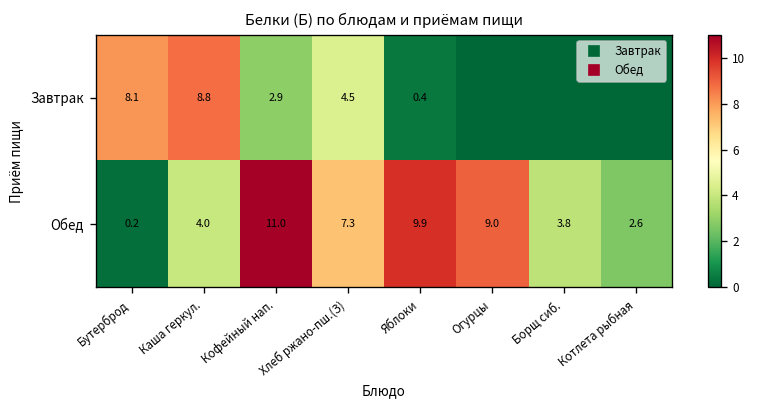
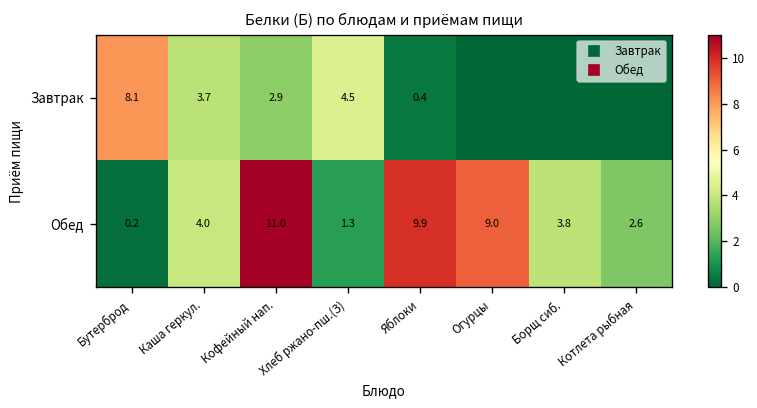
  {
    "Завтрак": {
      "Бутерброд": 8.1,
-     "Каша геркул.": 8.8,
+     "Каша геркул.": 3.7,
      "Кофейный нап.": 2.9,
      "Хлеб ржано-пш.(З)": 4.5,
      "Яблоки": 0.4
    },
    "Обед": {
      "Бутерброд": 0.2,
      "Каша геркул.": 4.0,
      "Кофейный нап.": 11.0,
-     "Хлеб ржано-пш.(З)": 7.3,
+     "Хлеб ржано-пш.(З)": 1.3,
      "Яблоки": 9.9,
      "Огурцы": 9.0,
      "Борщ сиб.": 3.8,
      "Котлета рыбная": 2.6
    }
  }
